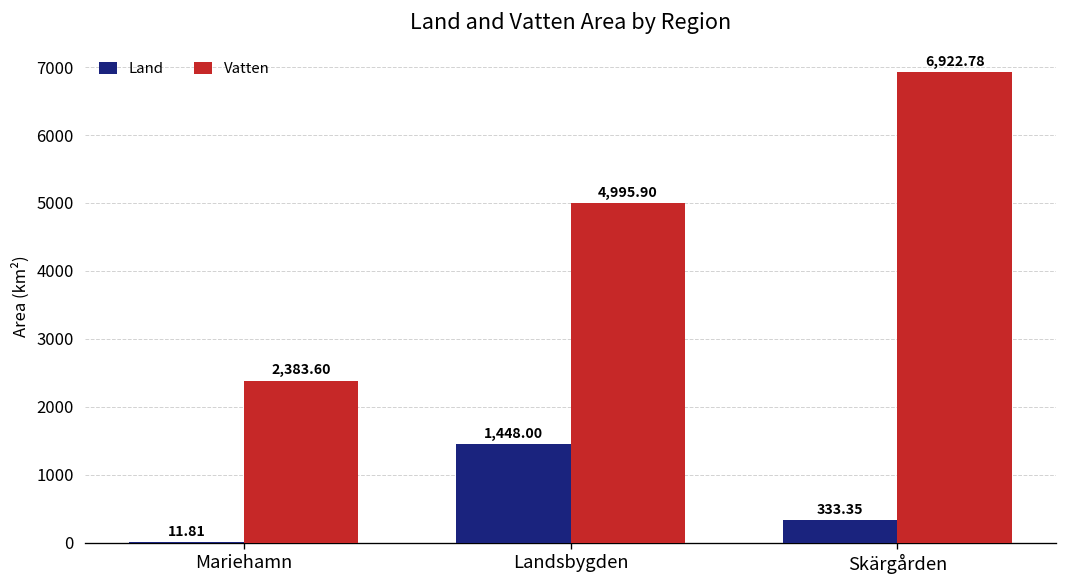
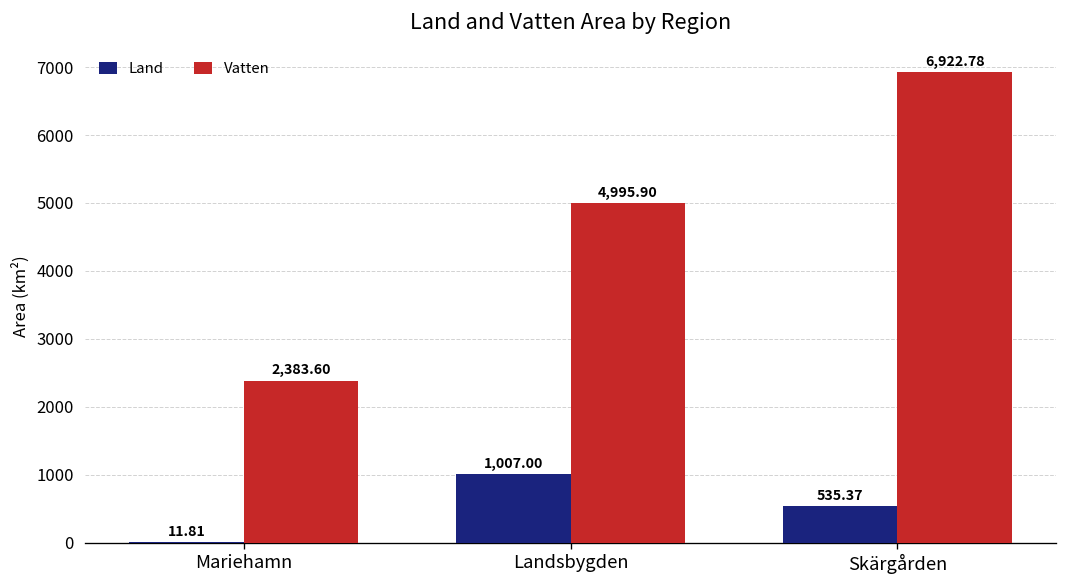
  {
    "Land": {
      "Mariehamn": "11.81",
-     "Landsbygden": "1,448.00",
-     "Skärgården": "333.35"
+     "Landsbygden": "1,007.00",
+     "Skärgården": "535.37"
    },
    "Vatten": {
      "Mariehamn": "2,383.60",
      "Landsbygden": "4,995.90",
      "Skärgården": "6,922.78"
    }
  }
